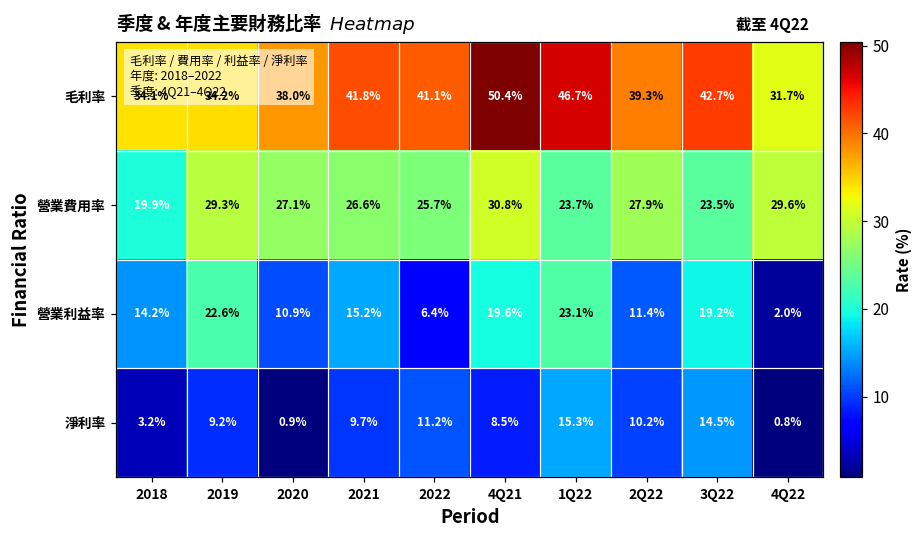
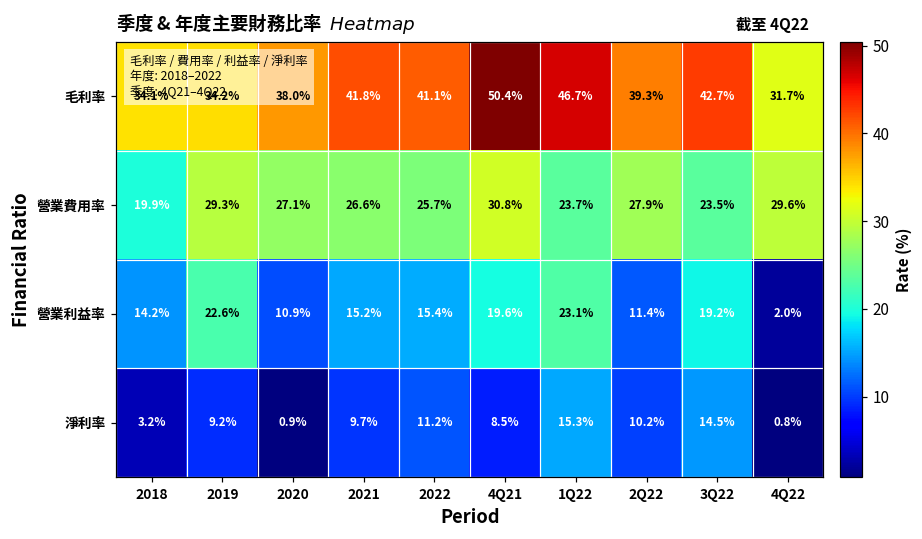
  {
    "毛利率": {
      "2021": "41.8%",
      "2022": "41.1%",
      "4Q21": "50.4%",
      "1Q22": "46.7%",
      "2Q22": "39.3%",
      "3Q22": "42.7%",
      "4Q22": "31.7%"
    },
    "營業費用率": {
      "2018": "19.9%",
      "2019": "29.3%",
      "2020": "27.1%",
      "2021": "26.6%",
      "2022": "25.7%",
      "4Q21": "30.8%",
      "1Q22": "23.7%",
      "2Q22": "27.9%",
      "3Q22": "23.5%",
      "4Q22": "29.6%"
    },
    "營業利益率": {
      "2018": "14.2%",
      "2019": "22.6%",
      "2020": "10.9%",
      "2021": "15.2%",
-     "2022": "6.4%",
+     "2022": "15.4%",
      "4Q21": "19.6%",
      "1Q22": "23.1%",
      "2Q22": "11.4%",
      "3Q22": "19.2%",
      "4Q22": "2.0%"
    },
    "淨利率": {
      "2018": "3.2%",
      "2019": "9.2%",
      "2020": "0.9%",
      "2021": "9.7%",
      "2022": "11.2%",
      "4Q21": "8.5%",
      "1Q22": "15.3%",
      "2Q22": "10.2%",
      "3Q22": "14.5%",
      "4Q22": "0.8%"
    }
  }
